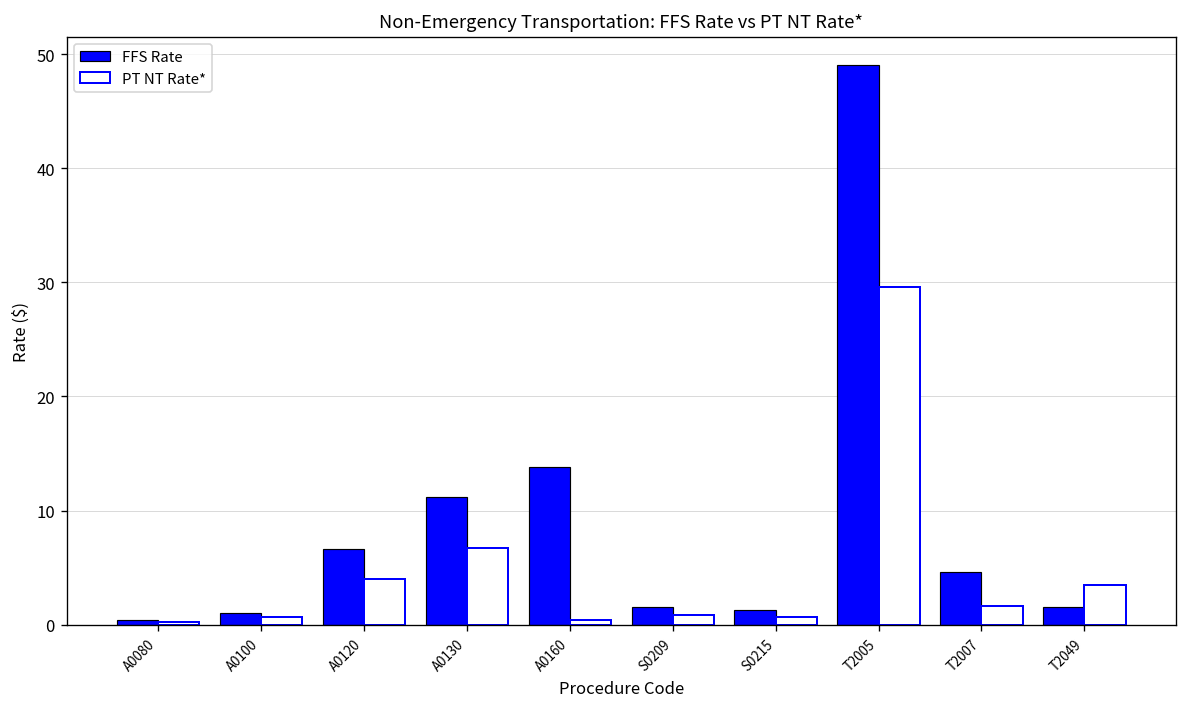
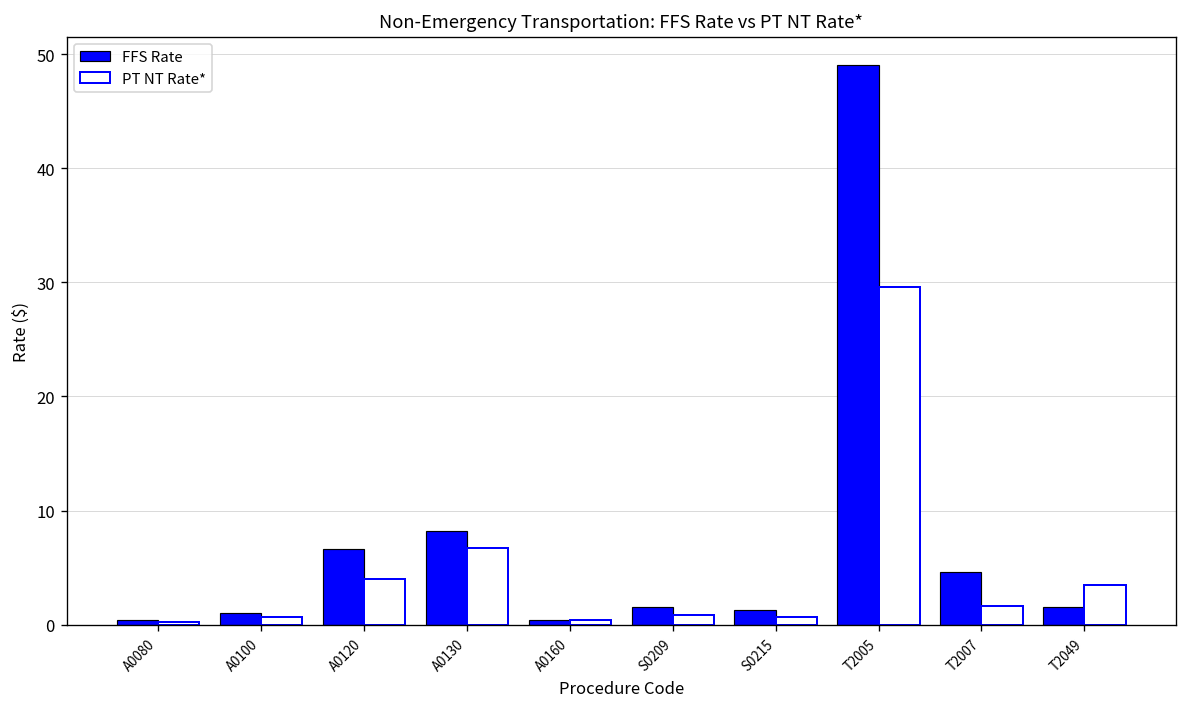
  {
    "FFS Rate": {
      "A0080": 0,
      "A0100": 1,
      "A0120": 7,
-     "A0130": 11,
-     "A0160": 14,
+     "A0130": 8,
+     "A0160": 0,
      "S0209": 2,
      "S0215": 1,
      "T2005": 49,
      "T2007": 5,
      "T2049": 2
    },
    "PT NT Rate*": {
      "A0100": 1,
      "A0120": 4,
      "A0130": 7,
      "A0160": 0,
      "S0209": 1,
      "S0215": 1,
      "T2005": 30,
      "T2007": 2,
      "T2049": 3
    }
  }
